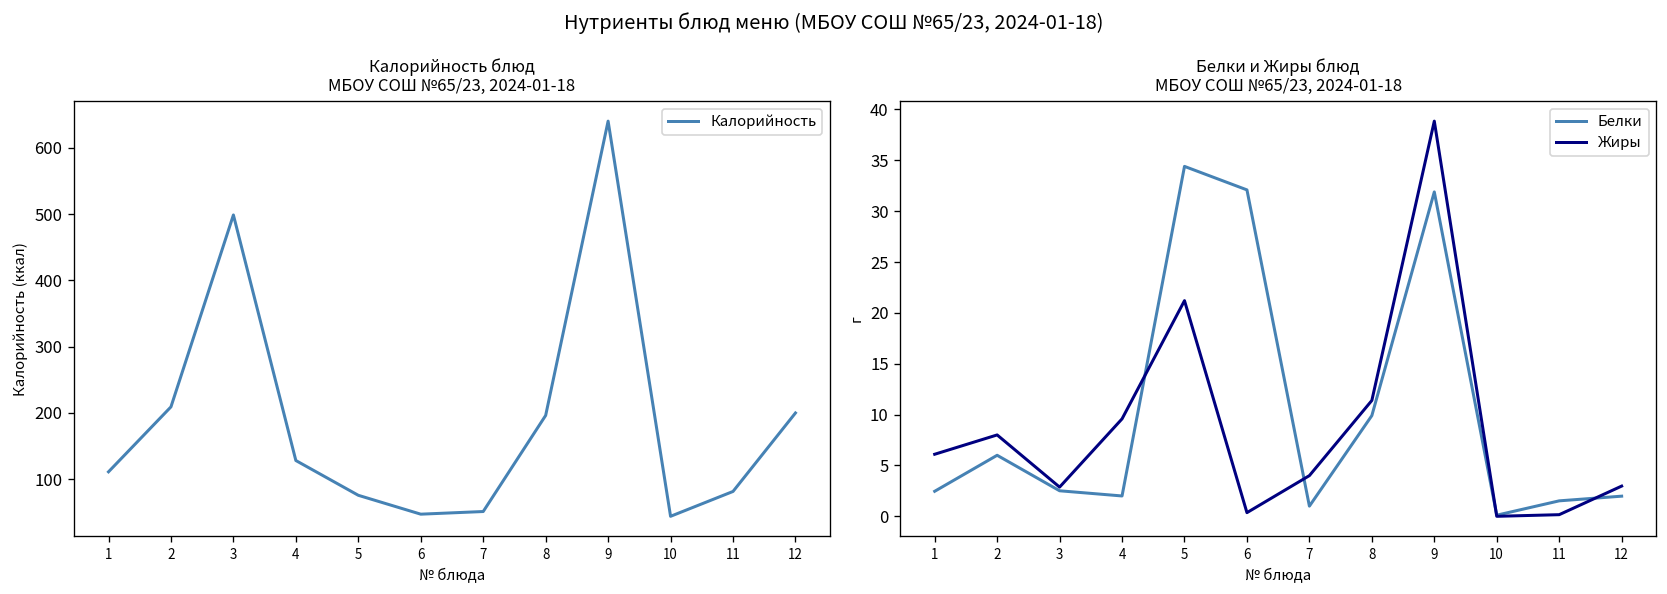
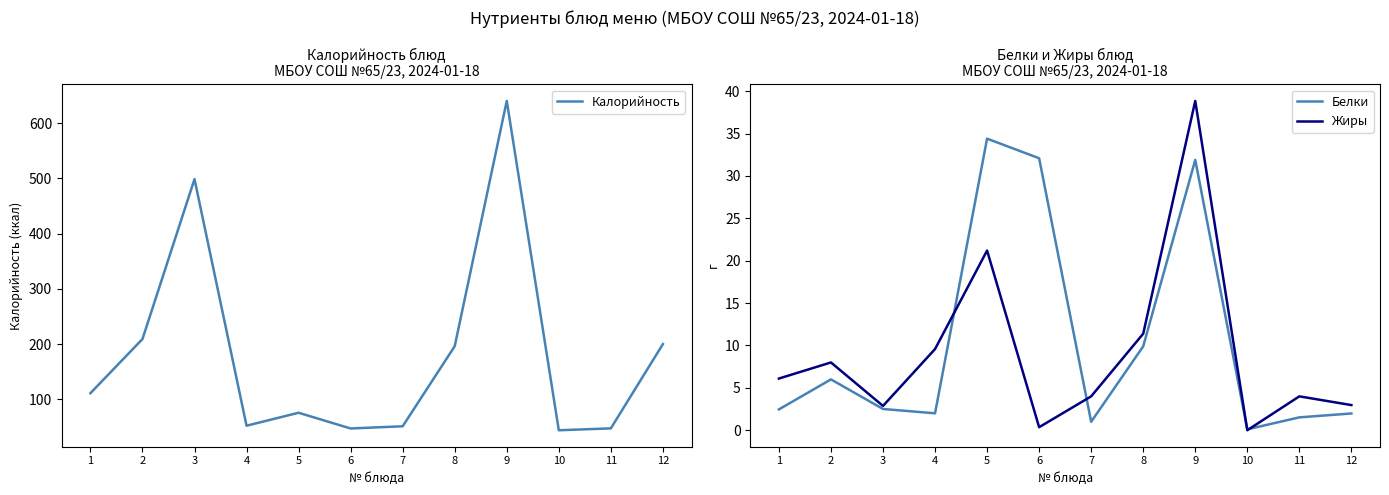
  {
    "Калорийность блюд МБОУ СОШ №65/23, 2024-01-18": {
      "1": 110,
      "2": 210,
      "3": 500,
-     "4": 130,
+     "4": 50,
      "5": 80,
      "6": 50,
      "7": 50,
      "8": 200,
      "9": 640,
      "10": 40,
-     "11": 80,
+     "11": 50,
      "12": 200
    },
    "Белки и Жиры блюд МБОУ СОШ №65/23, 2024-01-18": {
      "Белки": {
        "1": 2,
        "2": 6,
        "3": 3,
        "4": 2,
        "5": 34,
        "6": 32,
        "7": 1,
        "8": 10,
        "9": 32,
        "11": 2,
        "12": 2
      },
      "Жиры": {
        "1": 6,
        "2": 8,
        "3": 3,
        "4": 10,
        "5": 21,
        "6": 0,
        "7": 4,
        "8": 11,
        "9": 39,
-       "11": 0,
+       "11": 4,
        "12": 3
      }
    }
  }
